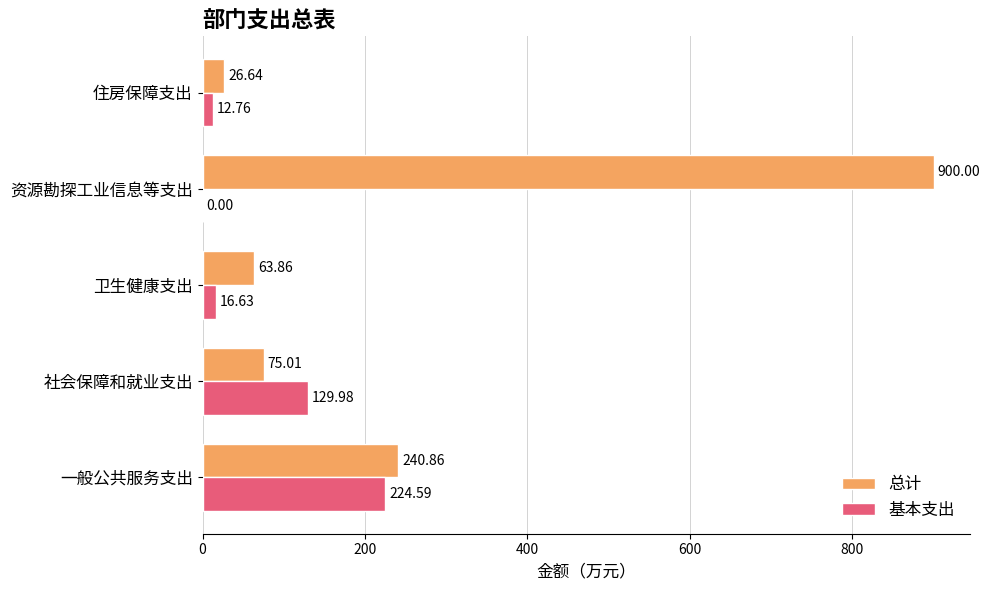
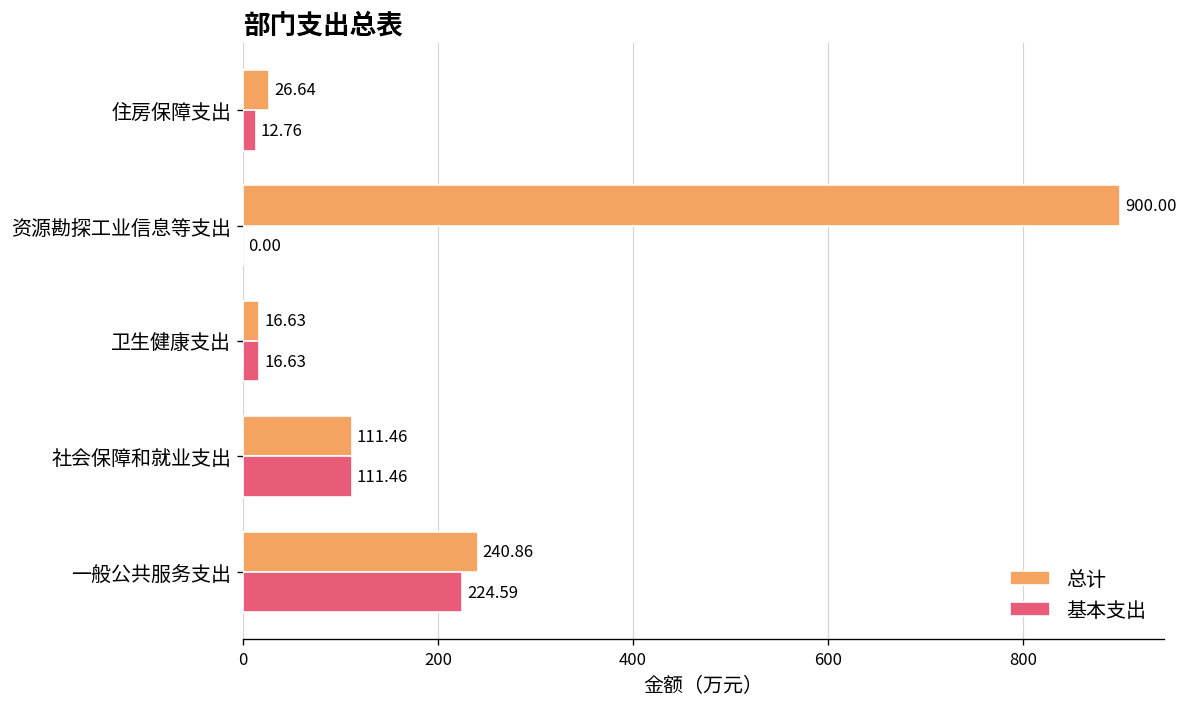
  {
    "总计": {
      "住房保障支出": 26.64,
      "资源勘探工业信息等支出": 900.00,
-     "卫生健康支出": 63.86,
-     "社会保障和就业支出": 75.01,
+     "卫生健康支出": 16.63,
+     "社会保障和就业支出": 111.46,
      "一般公共服务支出": 240.86
    },
    "基本支出": {
      "住房保障支出": 12.76,
      "资源勘探工业信息等支出": 0.00,
      "卫生健康支出": 16.63,
-     "社会保障和就业支出": 129.98,
+     "社会保障和就业支出": 111.46,
      "一般公共服务支出": 224.59
    }
  }
